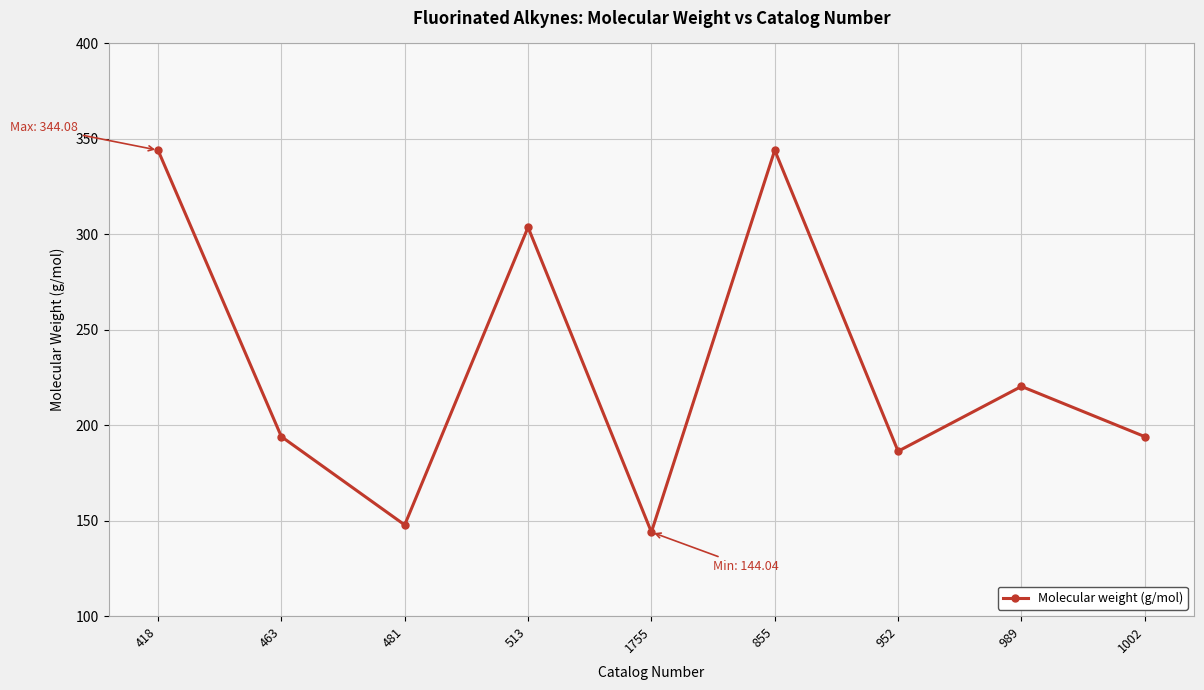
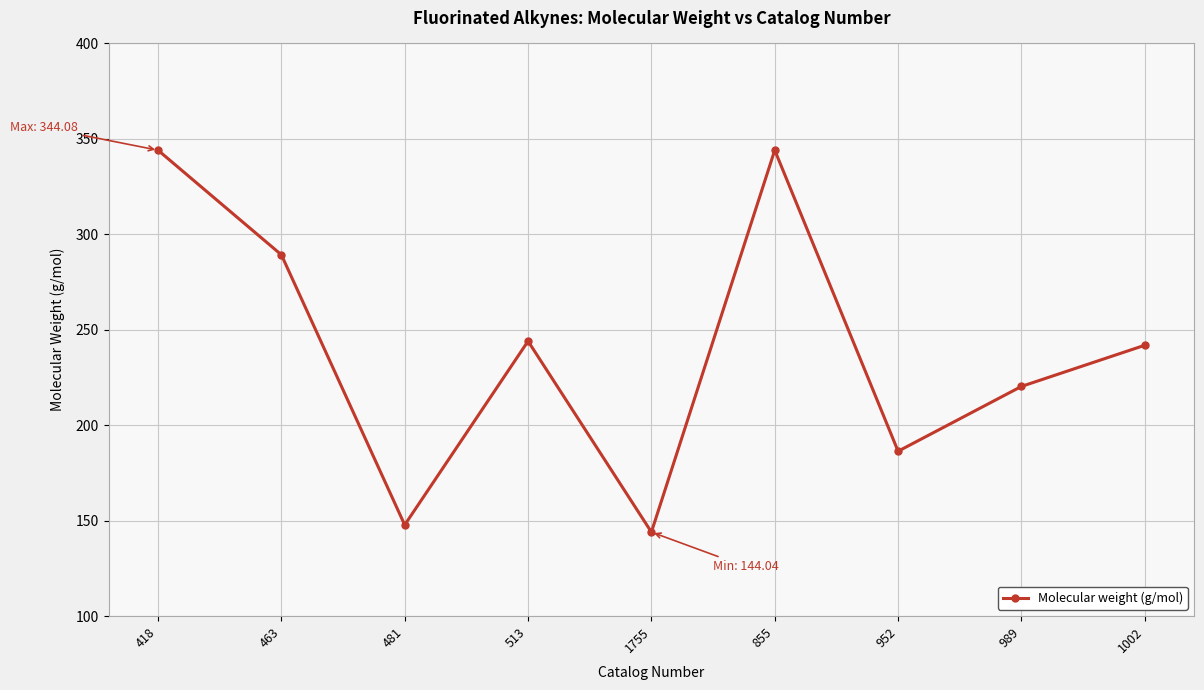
  {
-   "463": 194,
+   "463": 289,
    "481": 148,
-   "513": 304,
+   "513": 244,
    "855": 344,
    "952": 186,
    "989": 220,
-   "1002": 194
+   "1002": 242
  }
